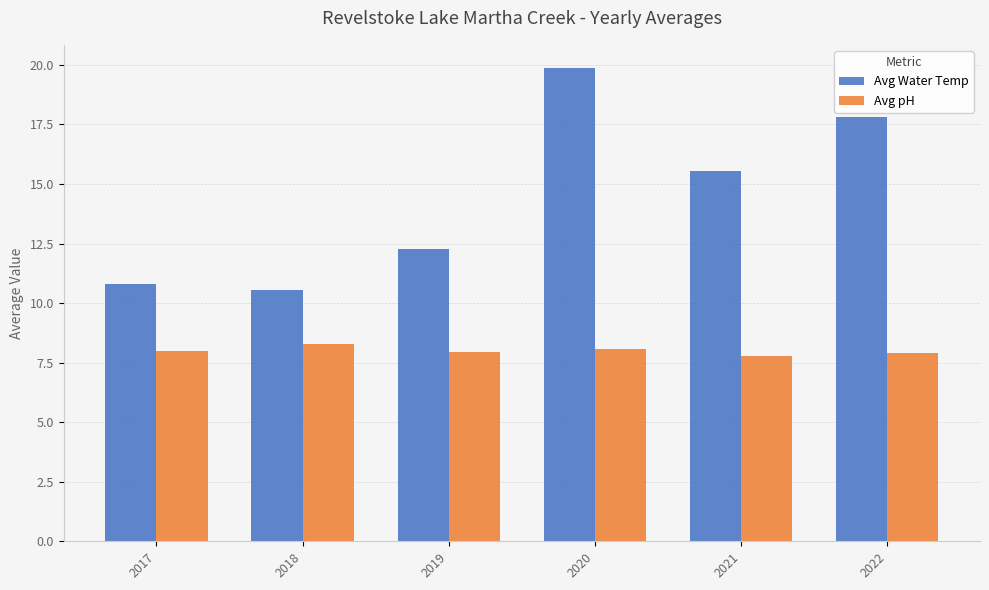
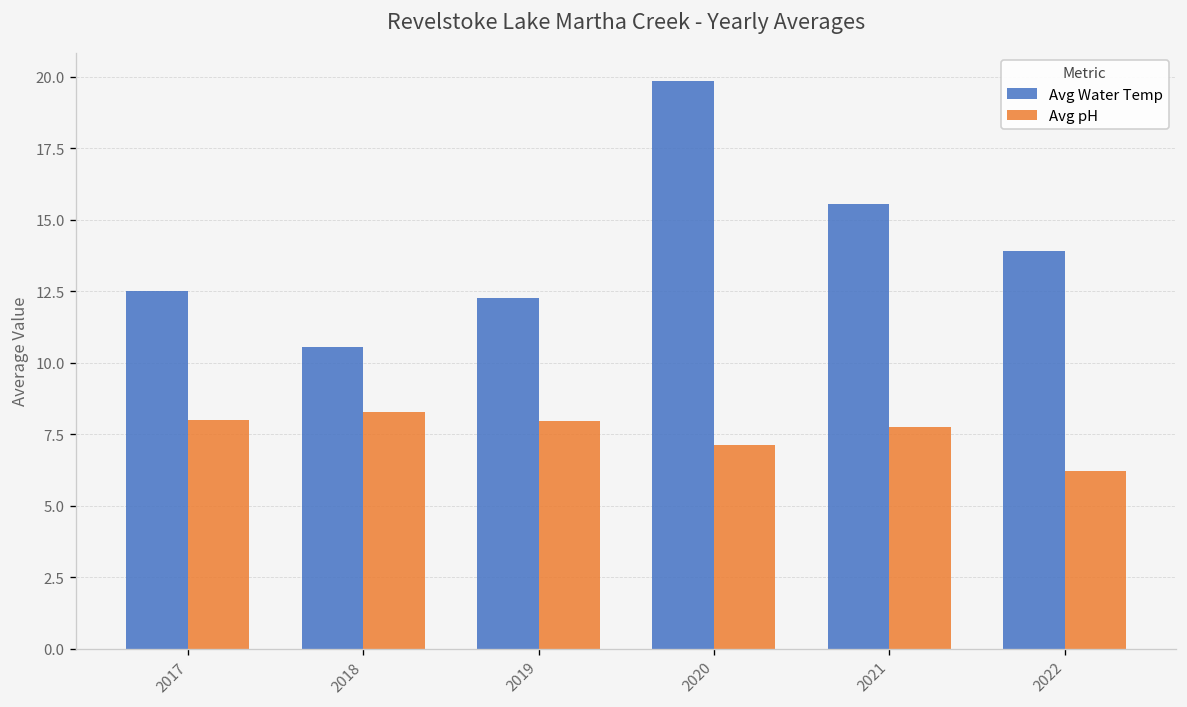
  {
    "Avg Water Temp": {
-     "2017": 10.8,
+     "2017": 12.5,
      "2018": 10.6,
      "2019": 12.3,
      "2020": 19.9,
      "2021": 15.6,
-     "2022": 17.8
+     "2022": 13.9
    },
    "Avg pH": {
      "2017": 8.0,
      "2018": 8.3,
      "2019": 7.9,
-     "2020": 8.1,
+     "2020": 7.1,
      "2021": 7.8,
-     "2022": 7.9
+     "2022": 6.2
    }
  }
